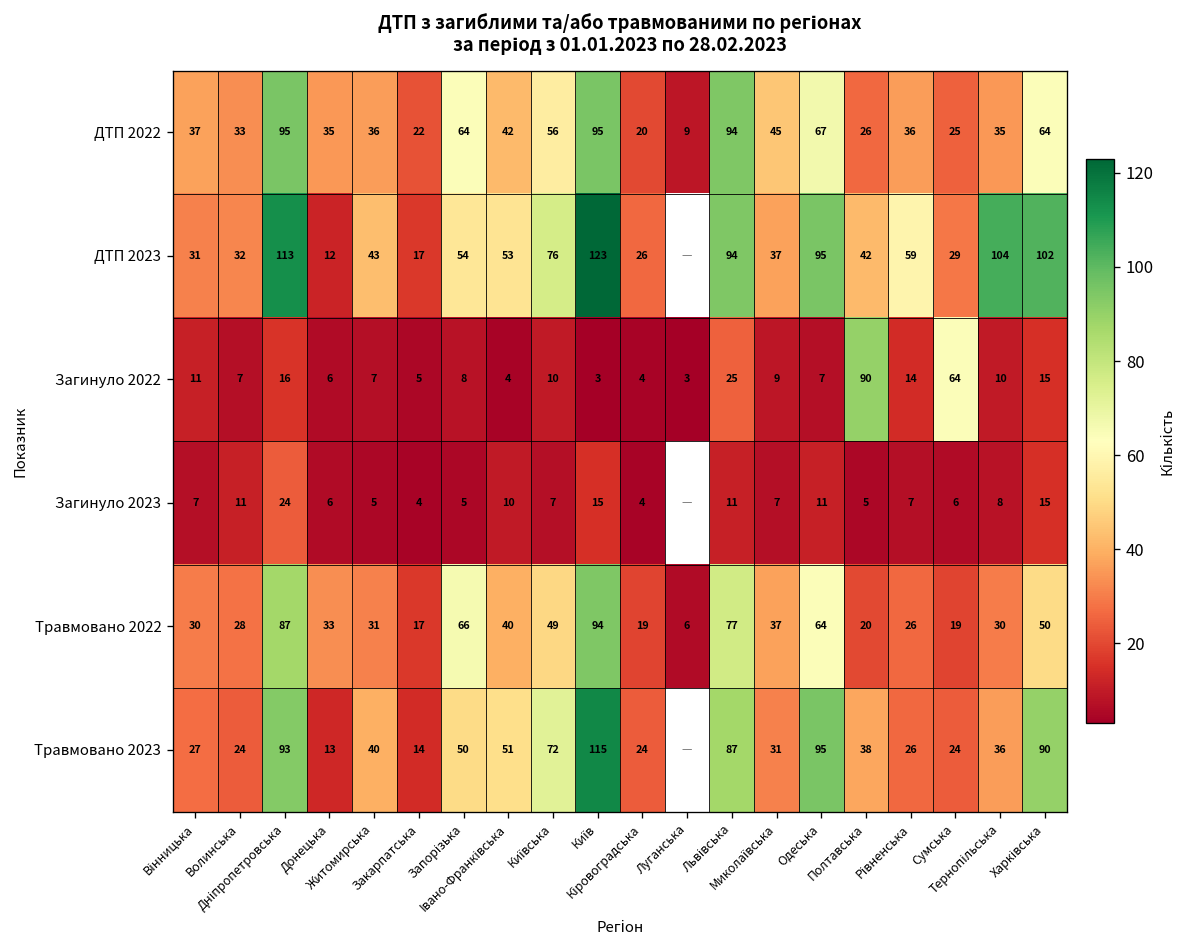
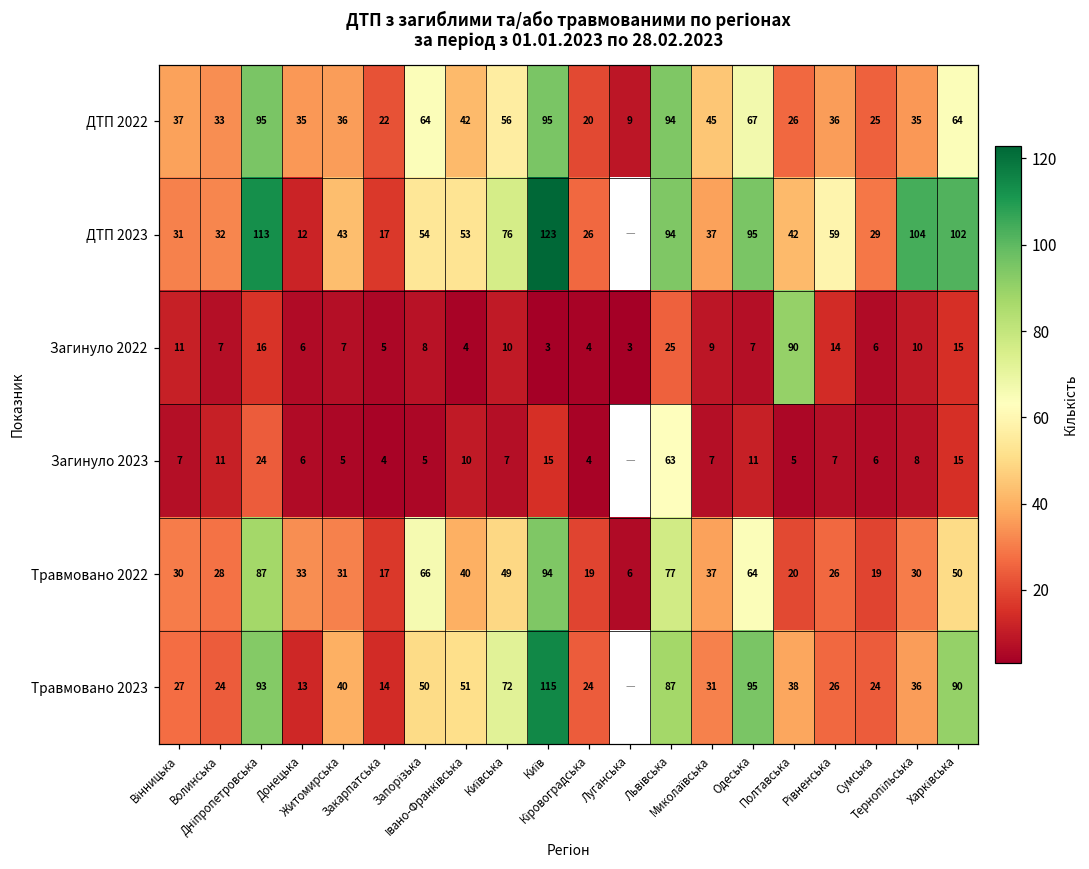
  {
    "ДТП 2022": {
      "Вінницька": 37,
      "Волинська": 33,
      "Дніпропетровська": 95,
      "Донецька": 35,
      "Житомирська": 36,
      "Закарпатська": 22,
      "Запорізька": 64,
      "Івано-Франківська": 42,
      "Київська": 56,
      "Київ": 95,
      "Кіровоградська": 20,
      "Луганська": 9,
      "Львівська": 94,
      "Миколаївська": 45,
      "Одеська": 67,
      "Полтавська": 26,
      "Рівненська": 36,
      "Сумська": 25,
      "Тернопільська": 35,
      "Харківська": 64
    },
    "ДТП 2023": {
      "Вінницька": 31,
      "Волинська": 32,
      "Дніпропетровська": 113,
      "Донецька": 12,
      "Житомирська": 43,
      "Закарпатська": 17,
      "Запорізька": 54,
      "Івано-Франківська": 53,
      "Київська": 76,
      "Київ": 123,
      "Кіровоградська": 26,
      "Львівська": 94,
      "Миколаївська": 37,
      "Одеська": 95,
      "Полтавська": 42,
      "Рівненська": 59,
      "Сумська": 29,
      "Тернопільська": 104,
      "Харківська": 102
    },
    "Загинуло 2022": {
      "Вінницька": 11,
      "Волинська": 7,
      "Дніпропетровська": 16,
      "Донецька": 6,
      "Житомирська": 7,
      "Закарпатська": 5,
      "Запорізька": 8,
      "Івано-Франківська": 4,
      "Київська": 10,
      "Київ": 3,
      "Кіровоградська": 4,
      "Луганська": 3,
      "Львівська": 25,
      "Миколаївська": 9,
      "Одеська": 7,
      "Полтавська": 90,
      "Рівненська": 14,
-     "Сумська": 64,
+     "Сумська": 6,
      "Тернопільська": 10,
      "Харківська": 15
    },
    "Загинуло 2023": {
      "Вінницька": 7,
      "Волинська": 11,
      "Дніпропетровська": 24,
      "Донецька": 6,
      "Житомирська": 5,
      "Закарпатська": 4,
      "Запорізька": 5,
      "Івано-Франківська": 10,
      "Київська": 7,
      "Київ": 15,
      "Кіровоградська": 4,
-     "Львівська": 11,
+     "Львівська": 63,
      "Миколаївська": 7,
      "Одеська": 11,
      "Полтавська": 5,
      "Рівненська": 7,
      "Сумська": 6,
      "Тернопільська": 8,
      "Харківська": 15
    },
    "Травмовано 2022": {
      "Вінницька": 30,
      "Волинська": 28,
      "Дніпропетровська": 87,
      "Донецька": 33,
      "Житомирська": 31,
      "Закарпатська": 17,
      "Запорізька": 66,
      "Івано-Франківська": 40,
      "Київська": 49,
      "Київ": 94,
      "Кіровоградська": 19,
      "Луганська": 6,
      "Львівська": 77,
      "Миколаївська": 37,
      "Одеська": 64,
      "Полтавська": 20,
      "Рівненська": 26,
      "Сумська": 19,
      "Тернопільська": 30,
      "Харківська": 50
    },
    "Травмовано 2023": {
      "Вінницька": 27,
      "Волинська": 24,
      "Дніпропетровська": 93,
      "Донецька": 13,
      "Житомирська": 40,
      "Закарпатська": 14,
      "Запорізька": 50,
      "Івано-Франківська": 51,
      "Київська": 72,
      "Київ": 115,
      "Кіровоградська": 24,
      "Львівська": 87,
      "Миколаївська": 31,
      "Одеська": 95,
      "Полтавська": 38,
      "Рівненська": 26,
      "Сумська": 24,
      "Тернопільська": 36,
      "Харківська": 90
    }
  }
